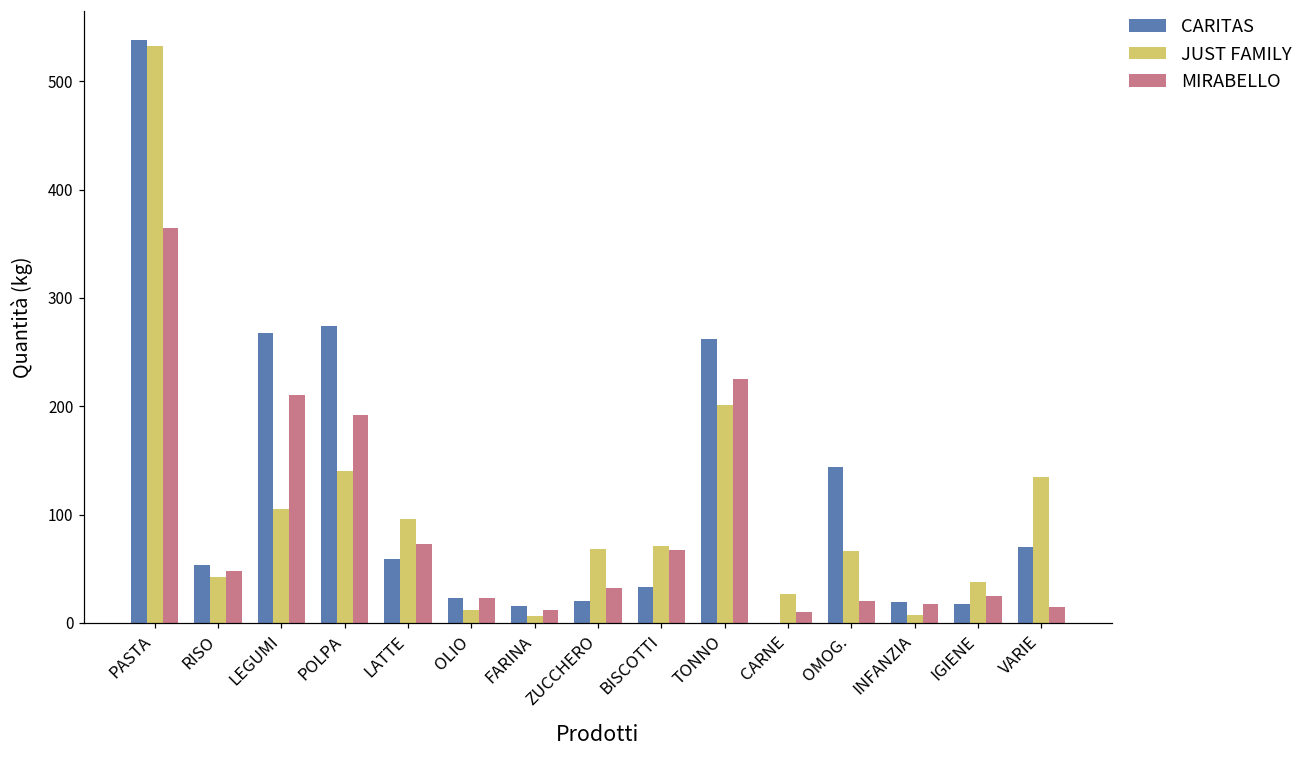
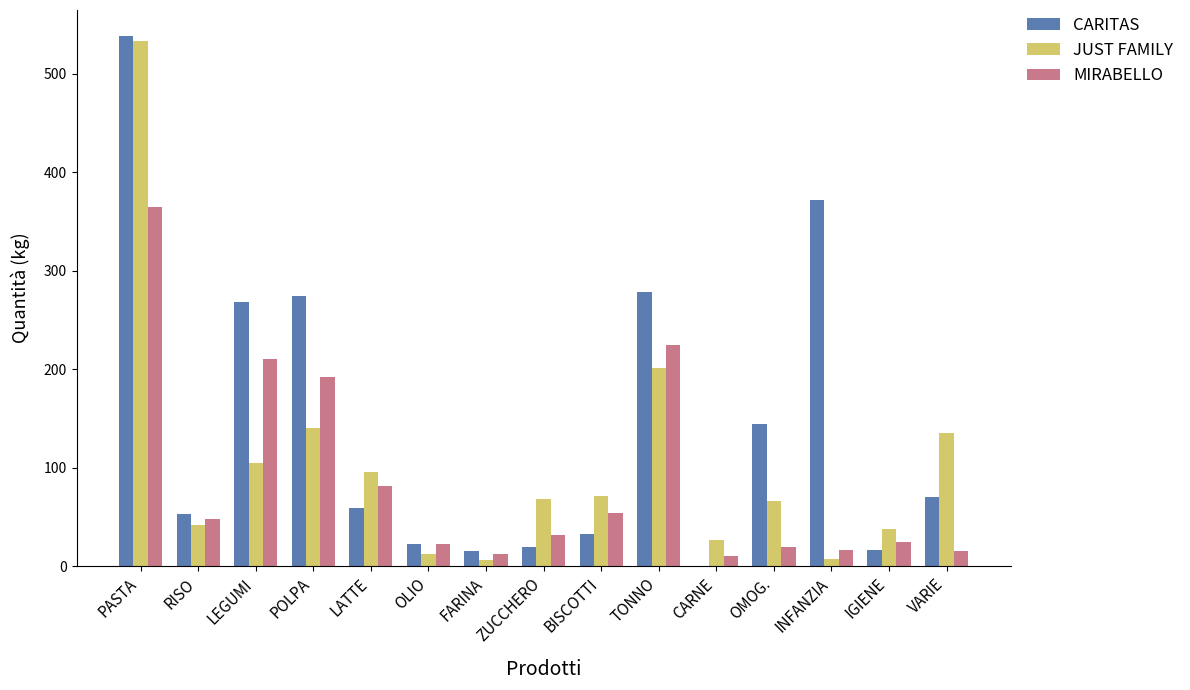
  {
    "CARITAS": {
      "PASTA": 540,
      "RISO": 50,
      "LEGUMI": 270,
      "POLPA": 270,
      "LATTE": 60,
      "OLIO": 20,
      "FARINA": 20,
      "ZUCCHERO": 20,
      "BISCOTTI": 30,
-     "TONNO": 260,
+     "TONNO": 280,
      "CARNE": 0,
      "OMOG.": 140,
-     "INFANZIA": 20,
+     "INFANZIA": 370,
      "IGIENE": 20,
      "VARIE": 70
    },
    "JUST FAMILY": {
      "PASTA": 530,
      "RISO": 40,
      "LEGUMI": 110,
      "POLPA": 140,
      "LATTE": 100,
      "OLIO": 10,
      "FARINA": 10,
      "ZUCCHERO": 70,
      "BISCOTTI": 70,
      "TONNO": 200,
      "CARNE": 30,
      "OMOG.": 70,
      "INFANZIA": 10,
      "IGIENE": 40,
      "VARIE": 140
    },
    "MIRABELLO": {
      "PASTA": 370,
      "RISO": 50,
      "LEGUMI": 210,
      "POLPA": 190,
-     "LATTE": 70,
+     "LATTE": 80,
      "OLIO": 20,
      "FARINA": 10,
      "ZUCCHERO": 30,
-     "BISCOTTI": 70,
+     "BISCOTTI": 50,
      "TONNO": 230,
      "CARNE": 10,
      "OMOG.": 20,
      "INFANZIA": 20,
      "IGIENE": 30,
      "VARIE": 20
    }
  }
